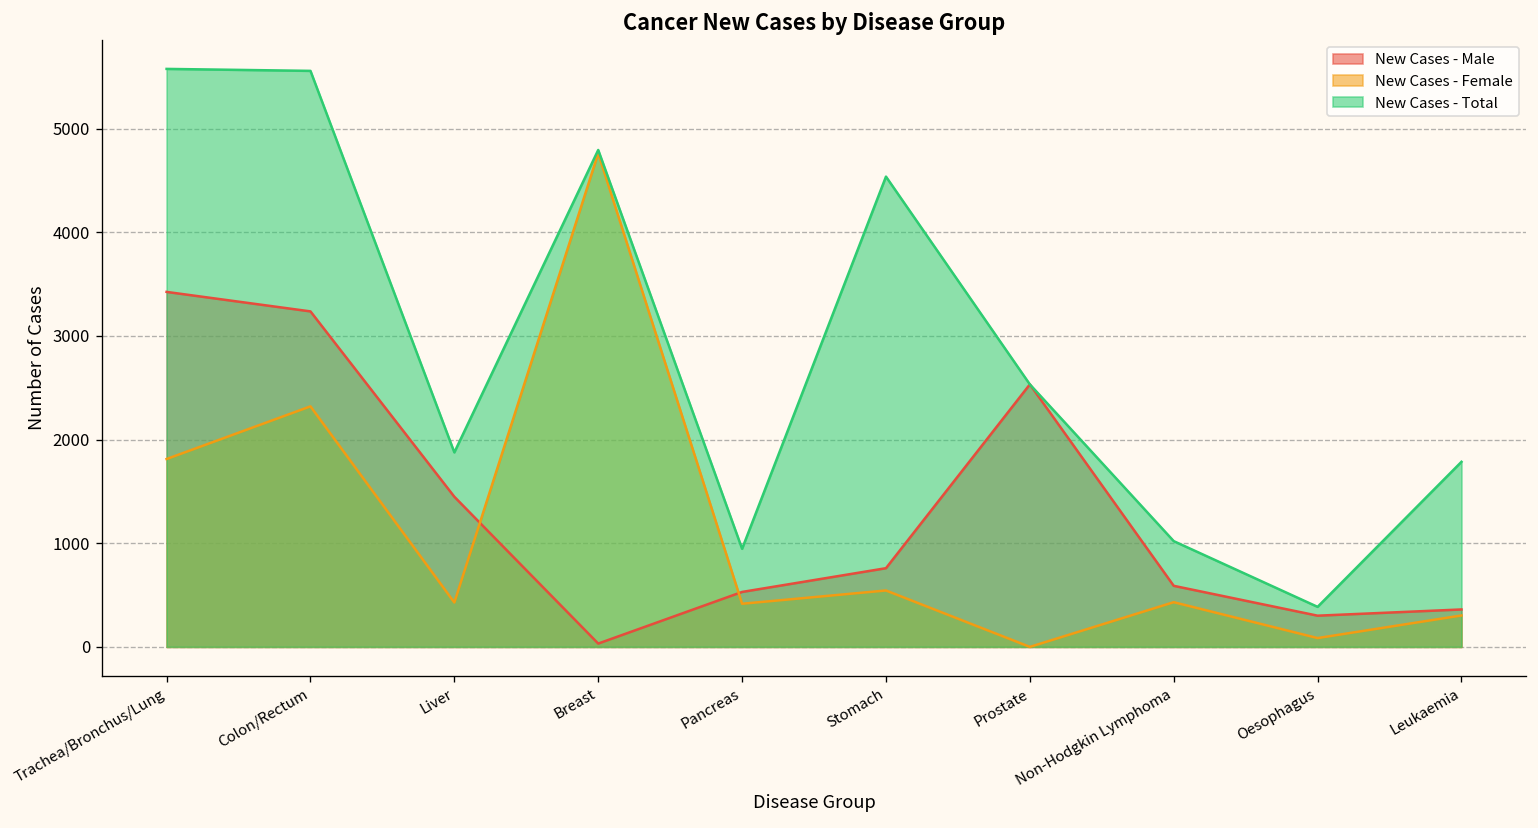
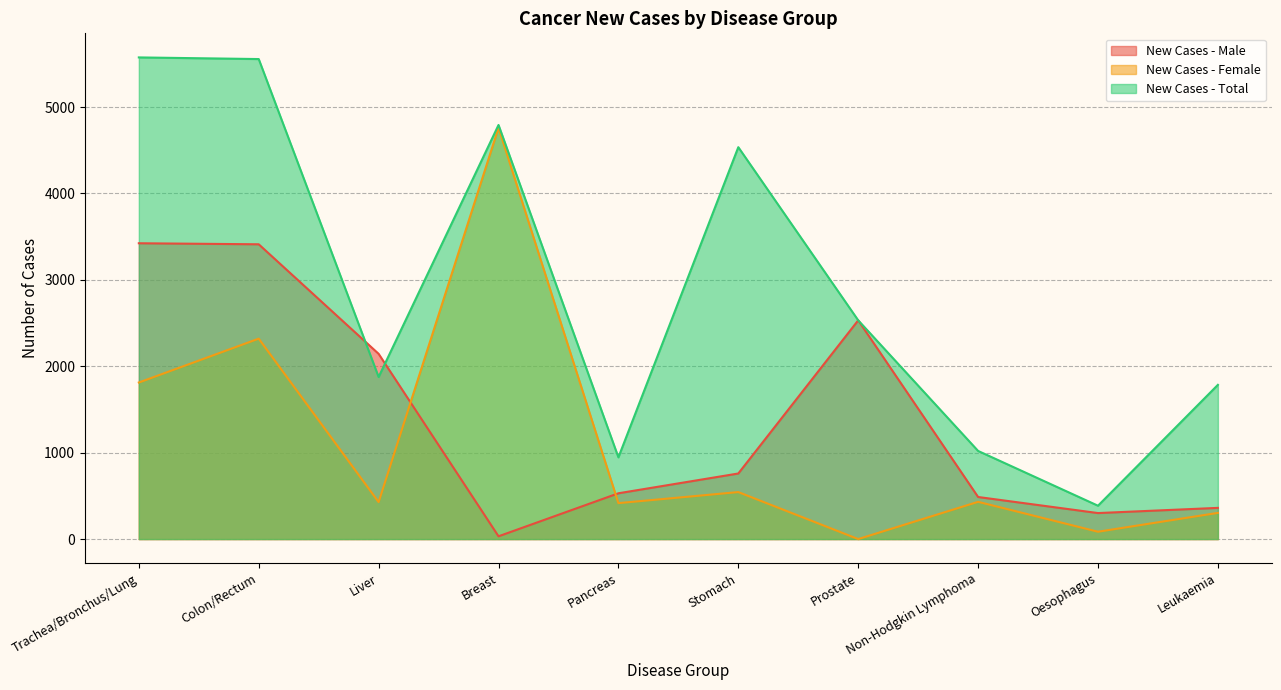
  {
    "New Cases - Male": {
      "Trachea/Bronchus/Lung": 3400,
-     "Colon/Rectum": 3200,
-     "Liver": 1400,
+     "Colon/Rectum": 3400,
+     "Liver": 2100,
      "Breast": 0,
      "Pancreas": 500,
      "Stomach": 800,
-     "Non-Hodgkin Lymphoma": 600,
+     "Non-Hodgkin Lymphoma": 500,
      "Oesophagus": 300,
      "Leukaemia": 400
    },
    "New Cases - Female": {
      "Trachea/Bronchus/Lung": 1800,
      "Colon/Rectum": 2300,
      "Liver": 400,
      "Breast": 4800,
      "Pancreas": 400,
      "Stomach": 500,
      "Prostate": 0,
      "Non-Hodgkin Lymphoma": 400,
      "Oesophagus": 100,
      "Leukaemia": 300
    },
    "New Cases - Total": {
      "Trachea/Bronchus/Lung": 5600,
      "Colon/Rectum": 5600,
      "Liver": 1900,
      "Breast": 4800,
      "Pancreas": 900,
      "Stomach": 4500,
      "Non-Hodgkin Lymphoma": 1000,
      "Oesophagus": 400,
      "Leukaemia": 1800
    }
  }
